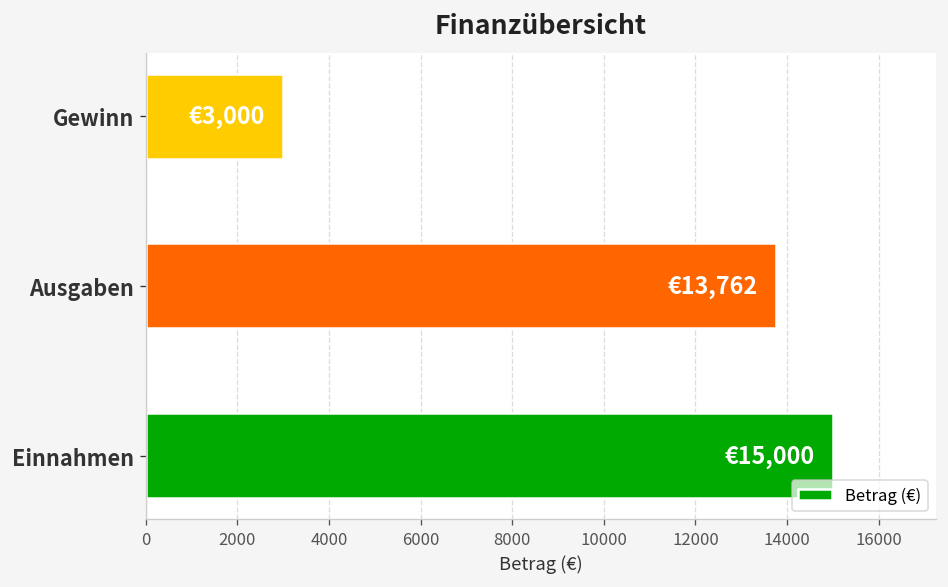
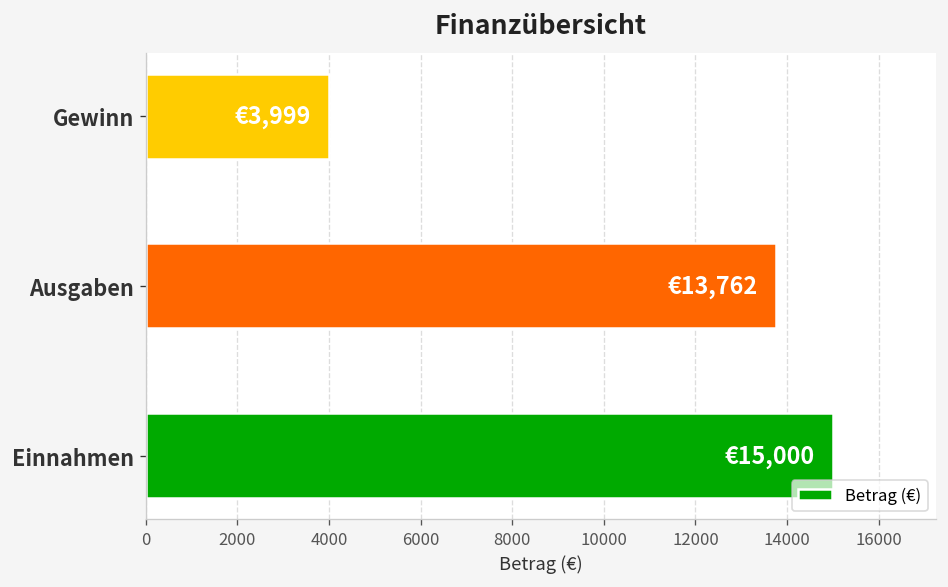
  {
-   "Gewinn": "€3,000",
+   "Gewinn": "€3,999",
    "Ausgaben": "€13,762",
    "Einnahmen": "€15,000"
  }
